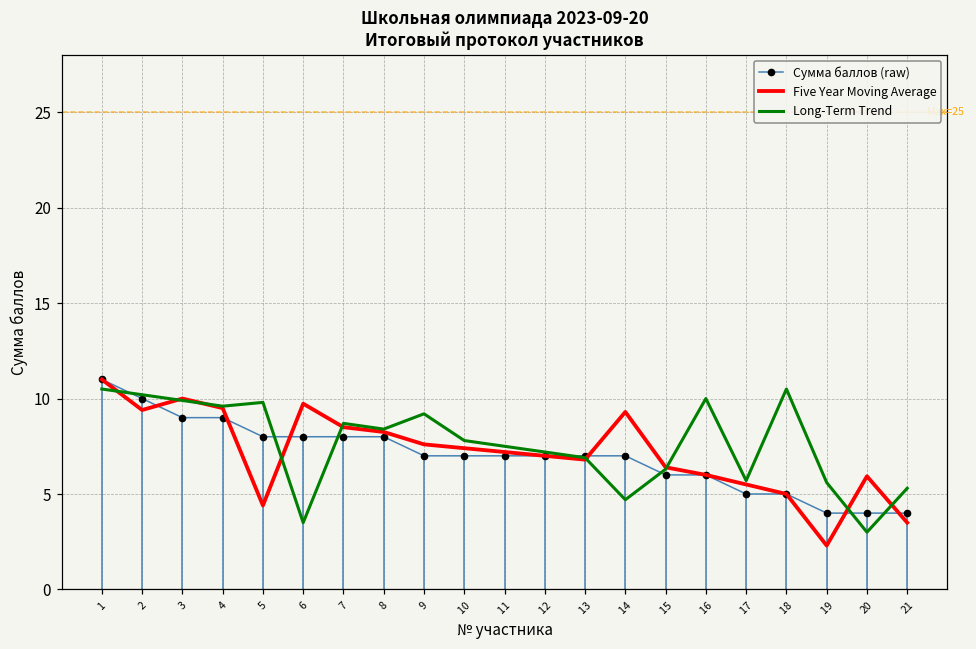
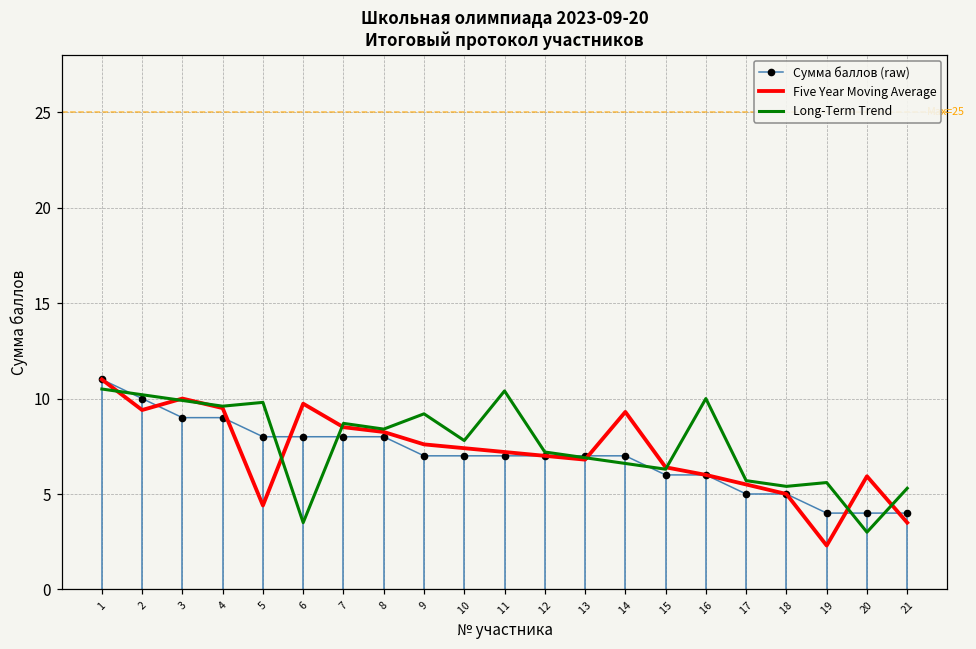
  {
    "Five Year Moving Average": {
      "2": 9.4,
      "5": 4.4,
      "6": 9.7,
      "7": 8.5,
      "8": 8.3,
      "9": 7.6,
      "10": 7.4,
      "11": 7.2,
      "14": 9.3,
      "17": 5.5,
      "19": 2.3,
      "20": 5.9,
      "21": 3.5
    },
    "Long-Term Trend": {
      "1": 10.5,
      "2": 10.2,
      "5": 9.8,
      "6": 3.5,
      "7": 8.7,
      "8": 8.4,
      "9": 9.2,
      "10": 7.8,
-     "11": 7.5,
+     "11": 10.4,
      "12": 7.2,
-     "14": 4.7,
+     "14": 6.6,
      "16": 10.0,
      "17": 5.7,
-     "18": 10.5,
+     "18": 5.4,
      "19": 5.6,
      "20": 3.0,
      "21": 5.3
    }
  }
